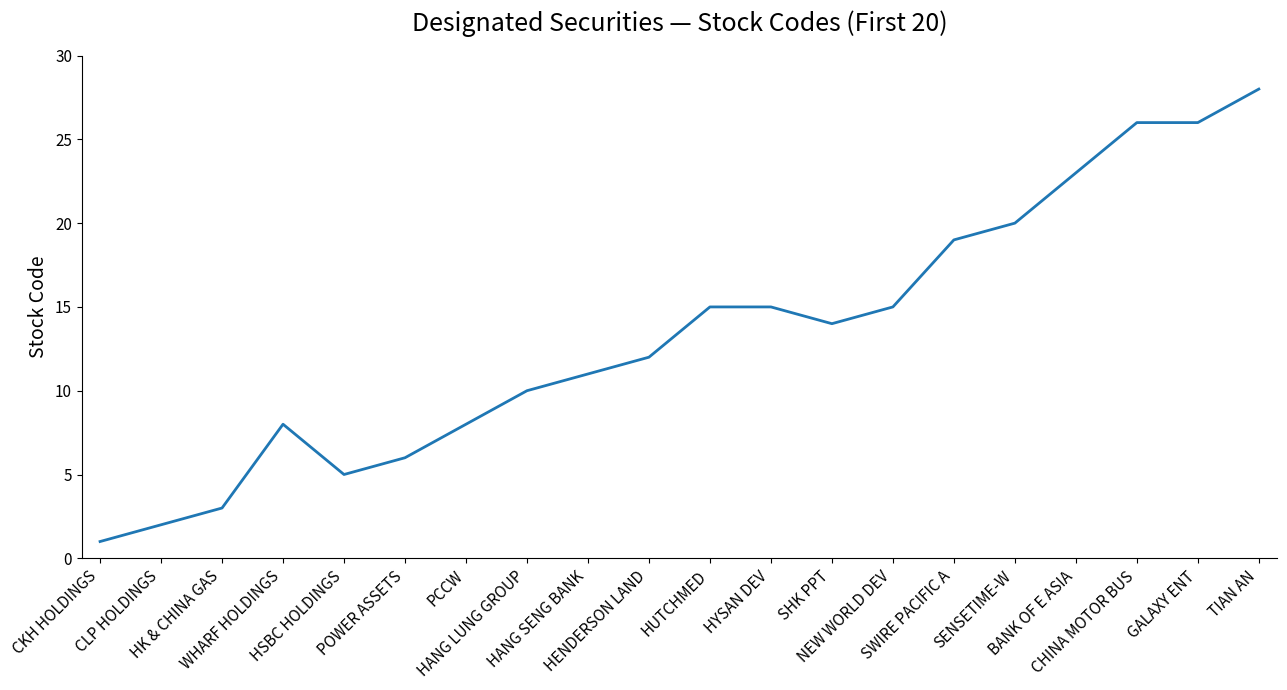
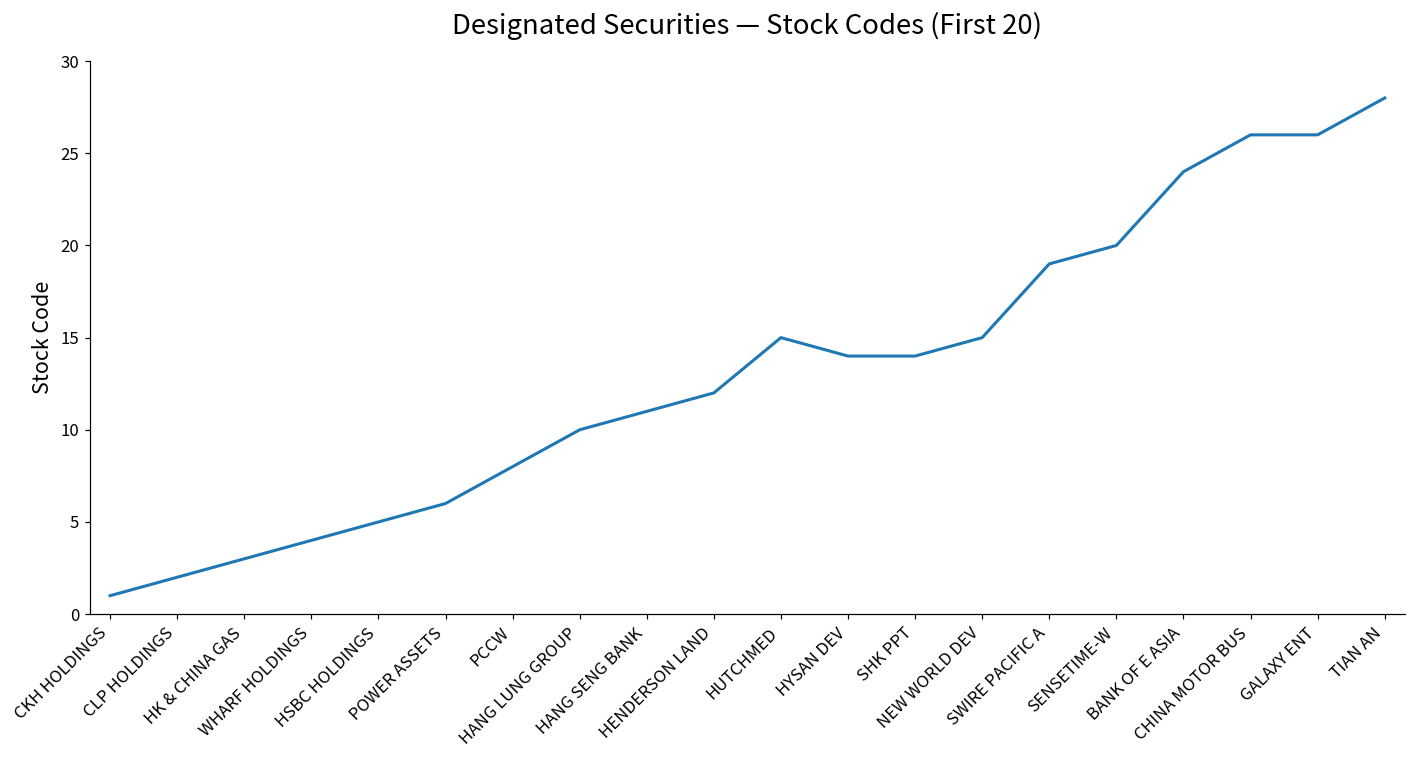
  {
    "CKH HOLDINGS": 1,
    "CLP HOLDINGS": 2,
    "HK & CHINA GAS": 3,
-   "WHARF HOLDINGS": 8,
+   "WHARF HOLDINGS": 4,
    "HSBC HOLDINGS": 5,
    "POWER ASSETS": 6,
    "PCCW": 8,
    "HANG LUNG GROUP": 10,
    "HANG SENG BANK": 11,
    "HENDERSON LAND": 12,
    "HUTCHMED": 15,
-   "HYSAN DEV": 15,
+   "HYSAN DEV": 14,
    "SHK PPT": 14,
    "NEW WORLD DEV": 15,
    "SWIRE PACIFIC A": 19,
    "SENSETIME-W": 20,
-   "BANK OF E ASIA": 23,
+   "BANK OF E ASIA": 24,
    "CHINA MOTOR BUS": 26,
    "GALAXY ENT": 26,
    "TIAN AN": 28
  }
